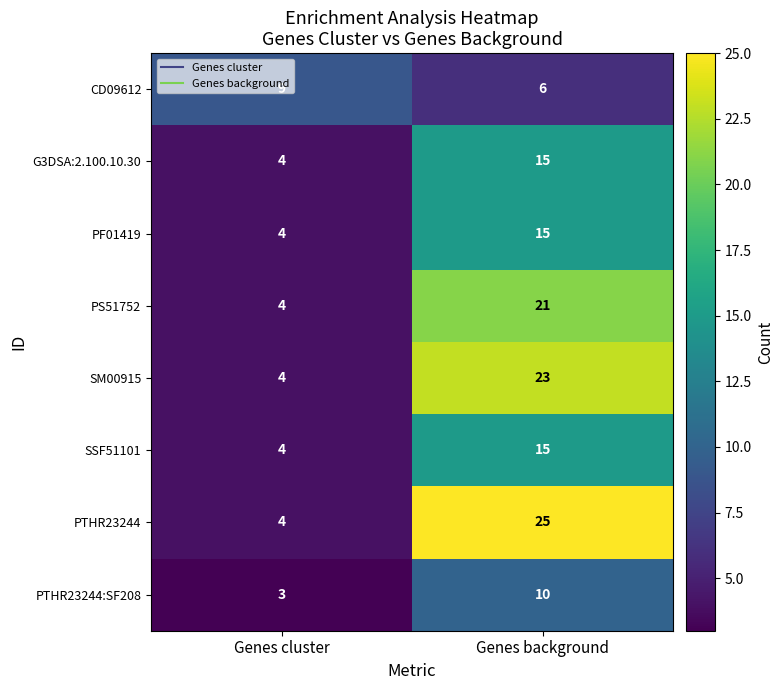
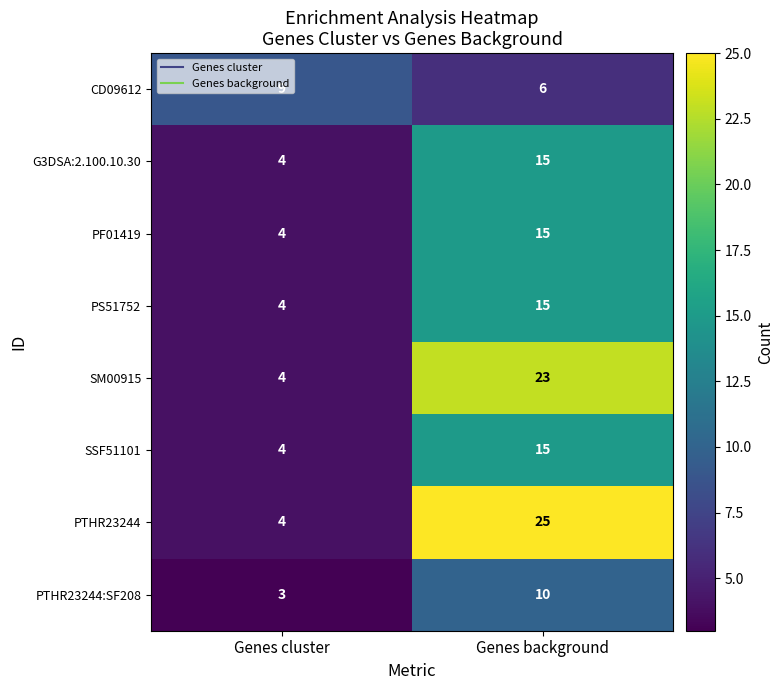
  {
    "CD09612": {
      "Genes background": 6
    },
    "G3DSA:2.100.10.30": {
      "Genes cluster": 4,
      "Genes background": 15
    },
    "PF01419": {
      "Genes cluster": 4,
      "Genes background": 15
    },
    "PS51752": {
      "Genes cluster": 4,
-     "Genes background": 21
+     "Genes background": 15
    },
    "SM00915": {
      "Genes cluster": 4,
      "Genes background": 23
    },
    "SSF51101": {
      "Genes cluster": 4,
      "Genes background": 15
    },
    "PTHR23244": {
      "Genes cluster": 4,
      "Genes background": 25
    },
    "PTHR23244:SF208": {
      "Genes cluster": 3,
      "Genes background": 10
    }
  }
